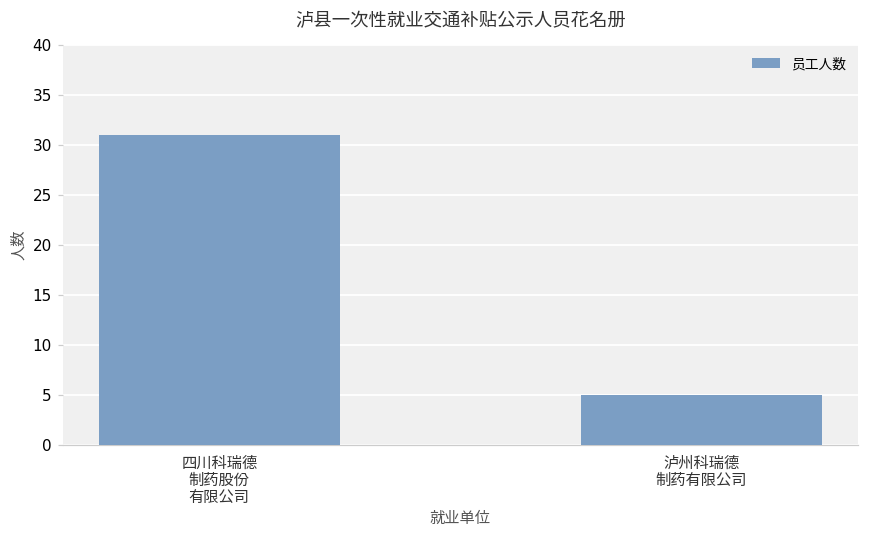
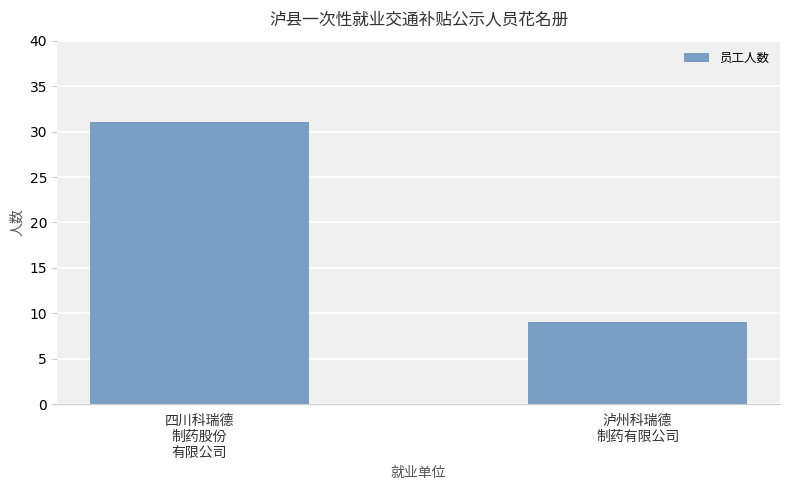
  {
    "四川科瑞德 制药股份 有限公司": 31,
-   "泸州科瑞德 制药有限公司": 5
+   "泸州科瑞德 制药有限公司": 9
  }
